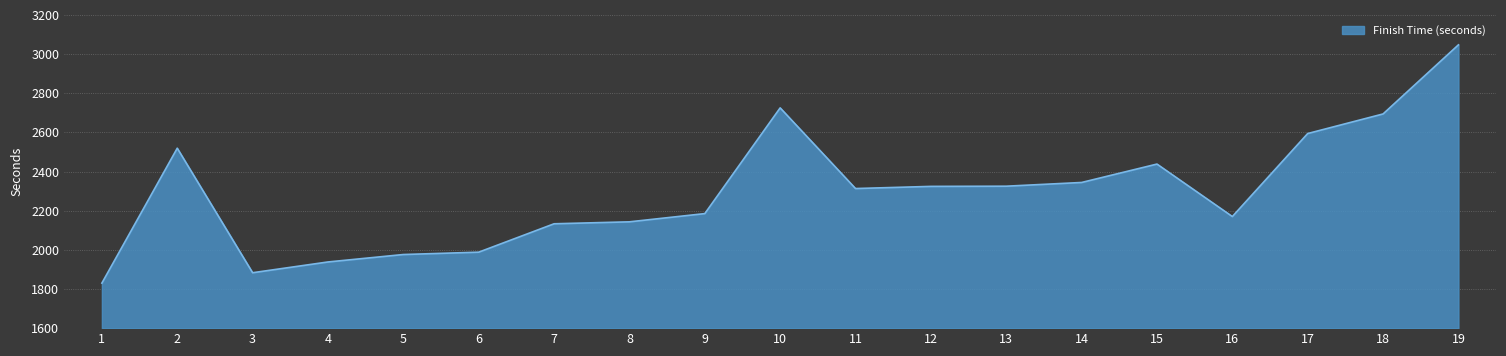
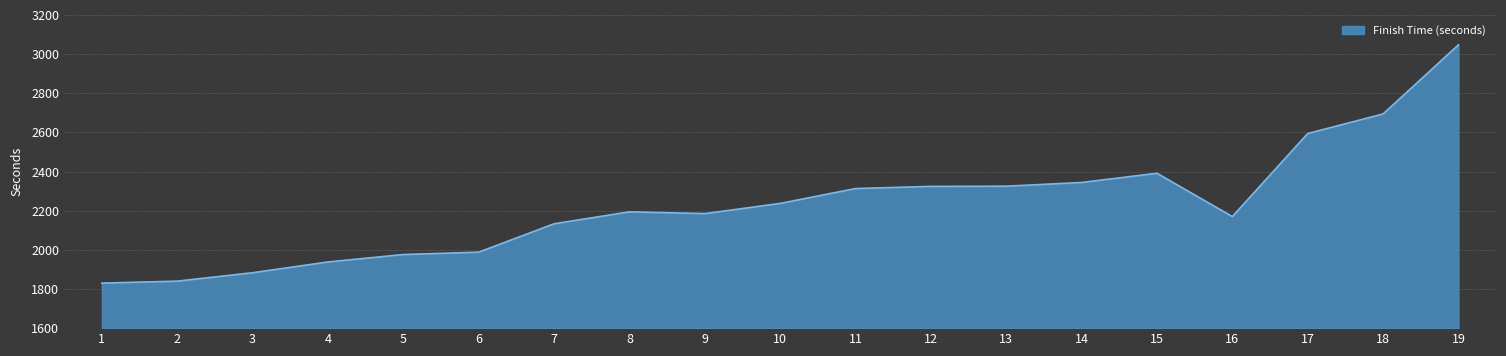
  {
    "1": 1830,
-   "2": 2520,
+   "2": 1840,
    "3": 1880,
    "4": 1940,
    "5": 1980,
    "6": 1990,
    "7": 2130,
-   "8": 2140,
+   "8": 2190,
    "9": 2190,
-   "10": 2730,
+   "10": 2240,
    "11": 2310,
    "12": 2320,
    "13": 2330,
    "14": 2340,
-   "15": 2440,
+   "15": 2390,
    "16": 2170,
    "17": 2590,
    "18": 2690,
    "19": 3050
  }
